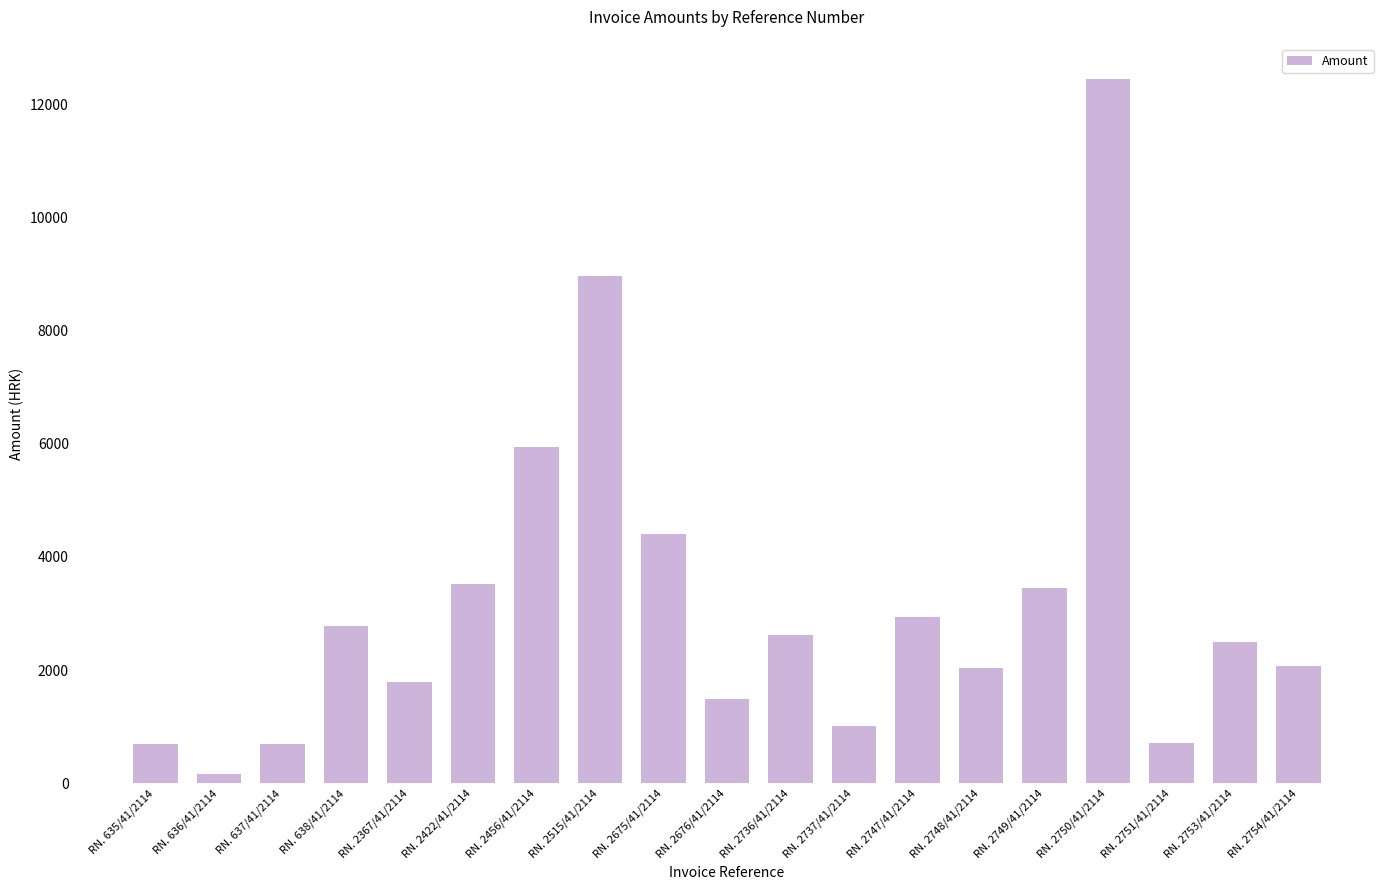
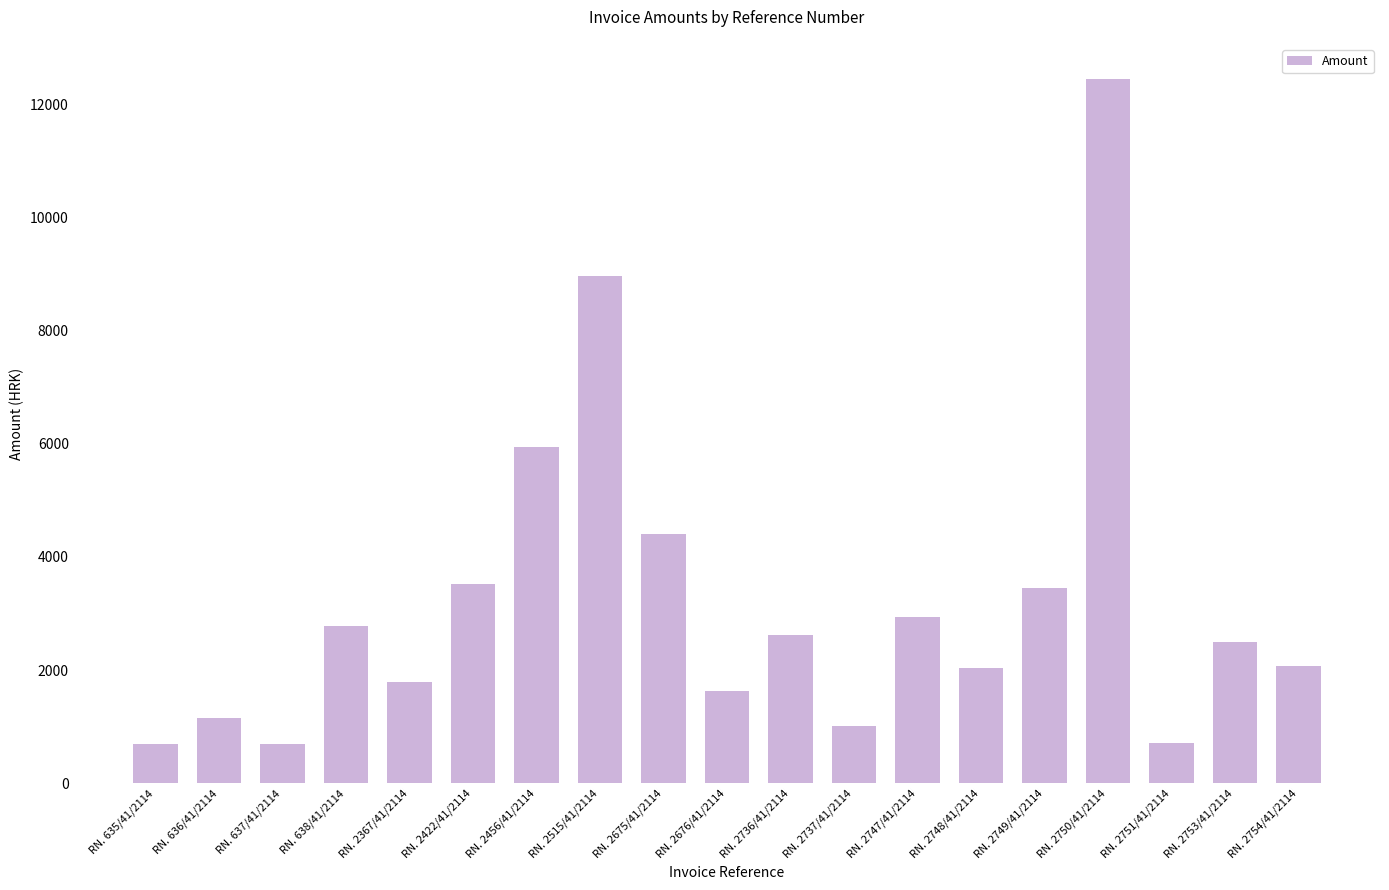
  {
    "RN. 635/41/2114": 700,
-   "RN. 636/41/2114": 200,
+   "RN. 636/41/2114": 1100,
    "RN. 637/41/2114": 700,
    "RN. 638/41/2114": 2800,
    "RN. 2367/41/2114": 1800,
    "RN. 2422/41/2114": 3500,
    "RN. 2456/41/2114": 6000,
    "RN. 2515/41/2114": 9000,
    "RN. 2675/41/2114": 4400,
-   "RN. 2676/41/2114": 1500,
+   "RN. 2676/41/2114": 1600,
    "RN. 2736/41/2114": 2600,
    "RN. 2737/41/2114": 1000,
    "RN. 2747/41/2114": 2900,
    "RN. 2748/41/2114": 2000,
    "RN. 2749/41/2114": 3400,
    "RN. 2750/41/2114": 12400,
    "RN. 2751/41/2114": 700,
    "RN. 2753/41/2114": 2500,
    "RN. 2754/41/2114": 2100
  }
